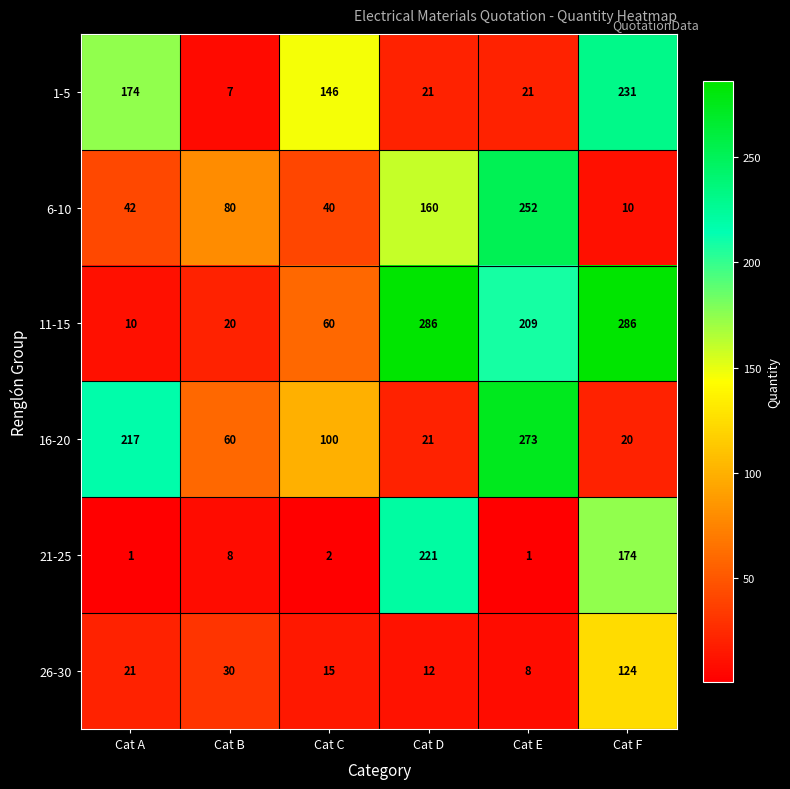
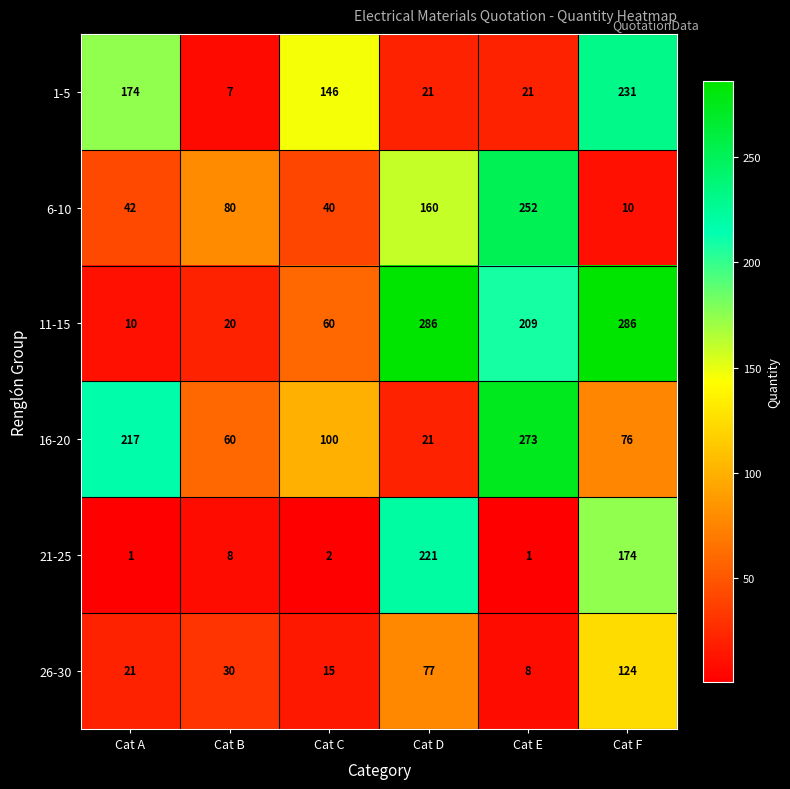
  {
    "1-5": {
      "Cat A": 174,
      "Cat B": 7,
      "Cat C": 146,
      "Cat D": 21,
      "Cat E": 21,
      "Cat F": 231
    },
    "6-10": {
      "Cat A": 42,
      "Cat B": 80,
      "Cat C": 40,
      "Cat D": 160,
      "Cat E": 252,
      "Cat F": 10
    },
    "11-15": {
      "Cat A": 10,
      "Cat B": 20,
      "Cat C": 60,
      "Cat D": 286,
      "Cat E": 209,
      "Cat F": 286
    },
    "16-20": {
      "Cat A": 217,
      "Cat B": 60,
      "Cat C": 100,
      "Cat D": 21,
      "Cat E": 273,
-     "Cat F": 20
+     "Cat F": 76
    },
    "21-25": {
      "Cat A": 1,
      "Cat B": 8,
      "Cat C": 2,
      "Cat D": 221,
      "Cat E": 1,
      "Cat F": 174
    },
    "26-30": {
      "Cat A": 21,
      "Cat B": 30,
      "Cat C": 15,
-     "Cat D": 12,
+     "Cat D": 77,
      "Cat E": 8,
      "Cat F": 124
    }
  }
